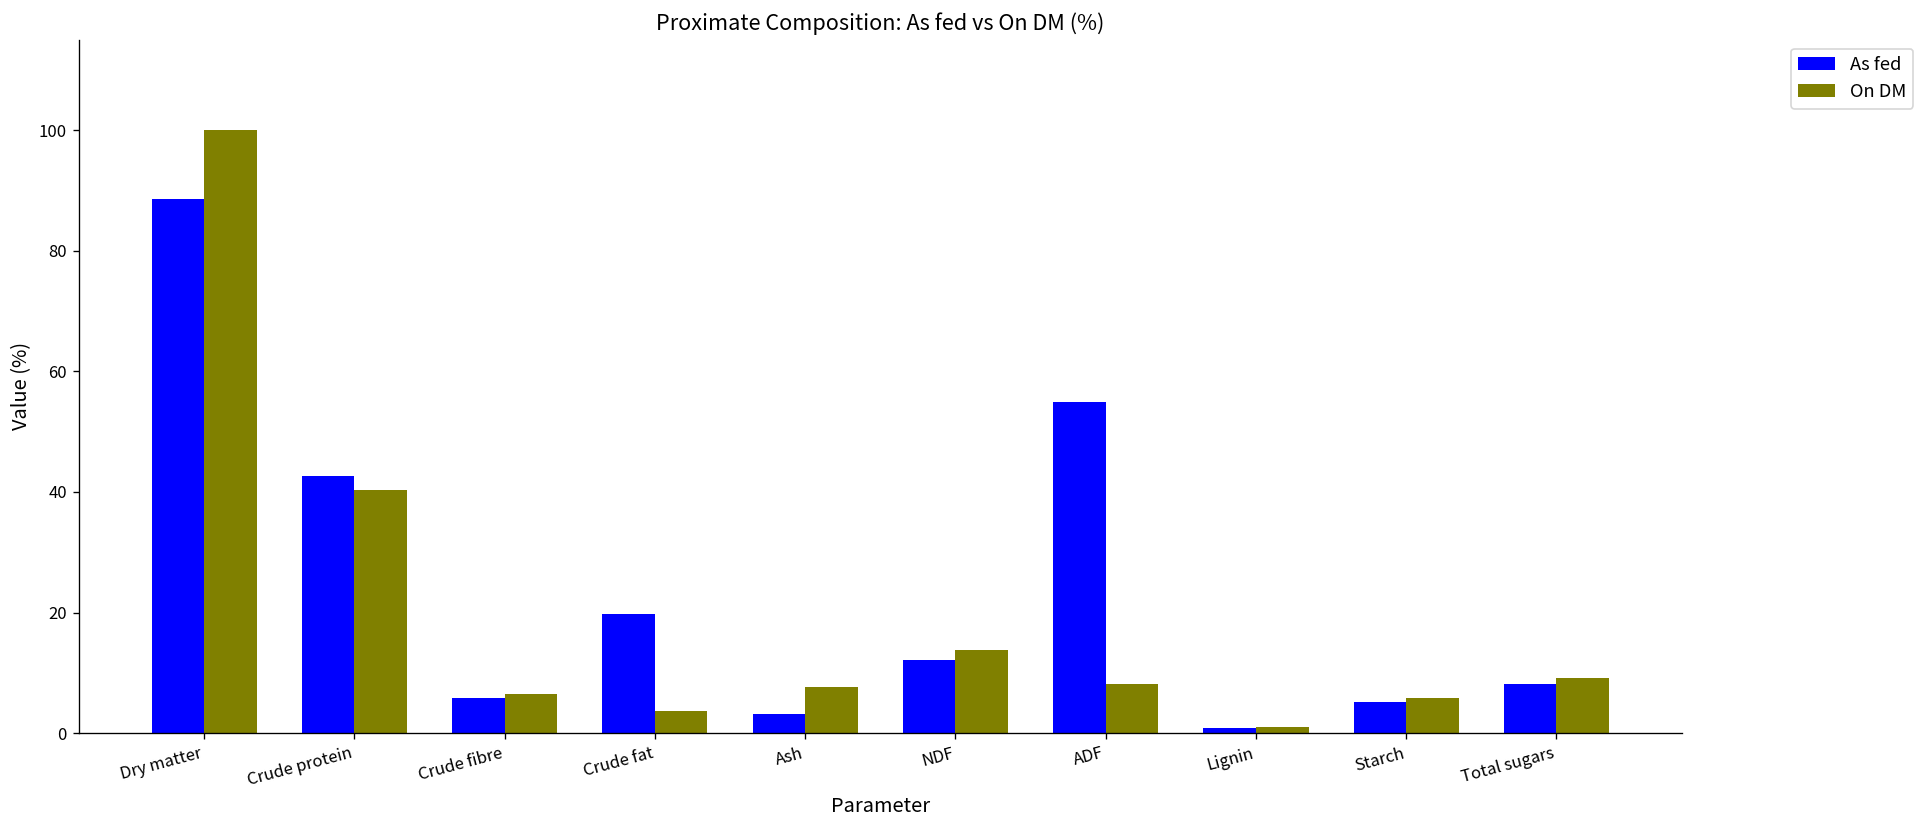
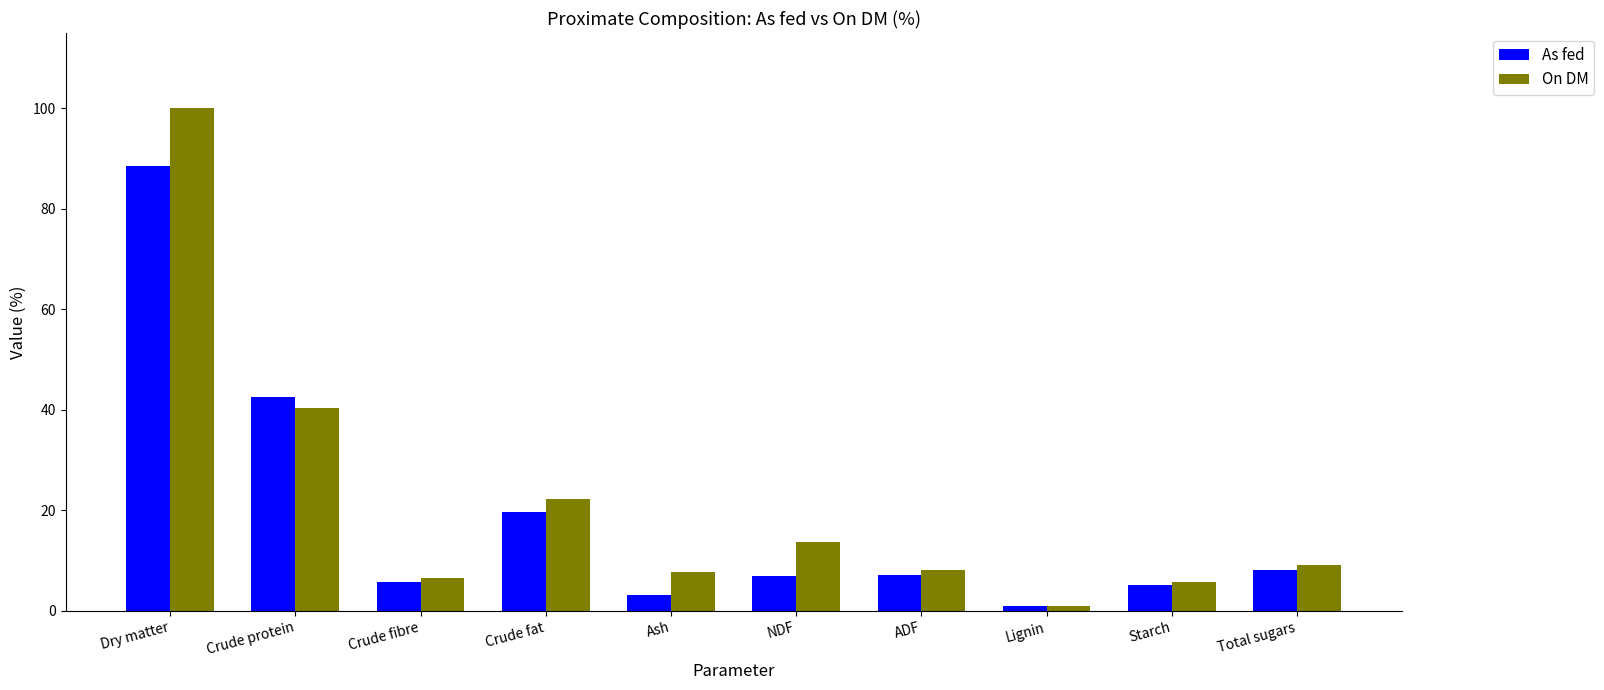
  {
    "As fed": {
      "Dry matter": 89,
      "Crude protein": 43,
      "Crude fibre": 6,
      "Crude fat": 20,
      "Ash": 3,
-     "NDF": 12,
-     "ADF": 55,
+     "NDF": 7,
+     "ADF": 7,
      "Lignin": 1,
      "Starch": 5,
      "Total sugars": 8
    },
    "On DM": {
      "Dry matter": 100,
      "Crude protein": 40,
      "Crude fibre": 7,
-     "Crude fat": 4,
+     "Crude fat": 22,
      "Ash": 8,
      "NDF": 14,
      "ADF": 8,
      "Lignin": 1,
      "Starch": 6,
      "Total sugars": 9
    }
  }
